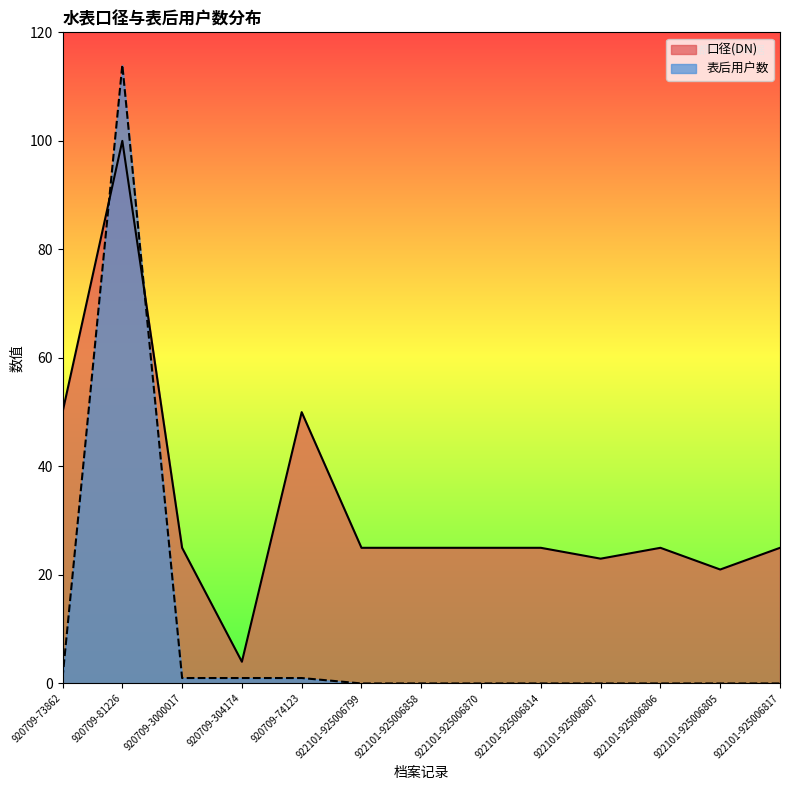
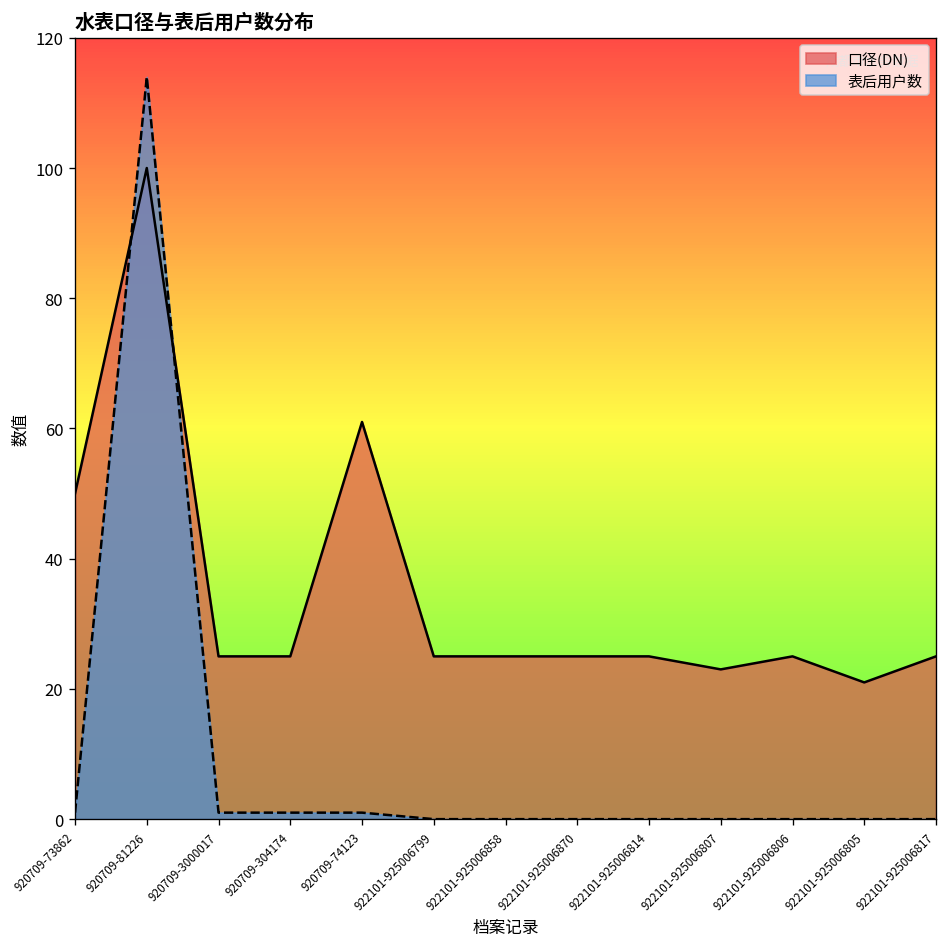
  {
    "口径(DN)": {
      "920709-73862": 50,
      "920709-81226": 100,
      "920709-3000017": 25,
-     "920709-304174": 4,
-     "920709-74123": 50,
+     "920709-304174": 25,
+     "920709-74123": 61,
      "922101-925006799": 25,
      "922101-925006858": 25,
      "922101-925006870": 25,
      "922101-925006814": 25,
      "922101-925006807": 23,
      "922101-925006806": 25,
      "922101-925006805": 21,
      "922101-925006817": 25
    },
    "表后用户数": {
      "920709-73862": 1,
      "920709-81226": 114,
      "920709-3000017": 1,
      "920709-304174": 1,
      "920709-74123": 1,
      "922101-925006799": 0,
      "922101-925006858": 0,
      "922101-925006870": 0,
      "922101-925006814": 0,
      "922101-925006807": 0,
      "922101-925006806": 0,
      "922101-925006805": 0,
      "922101-925006817": 0
    }
  }
